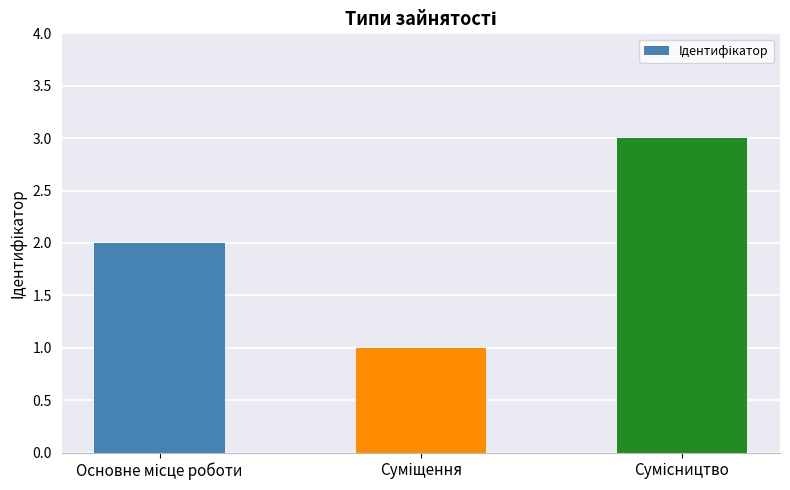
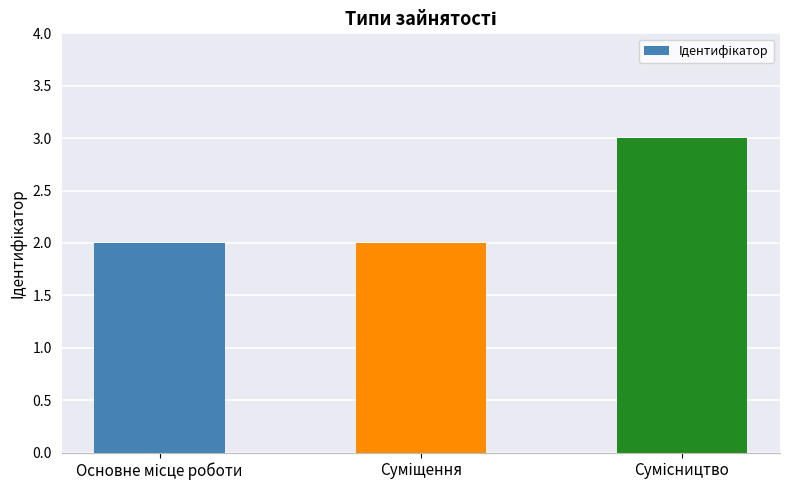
  {
    "Основне місце роботи": 2,
-   "Суміщення": 1,
+   "Суміщення": 2,
    "Сумісництво": 3
  }
